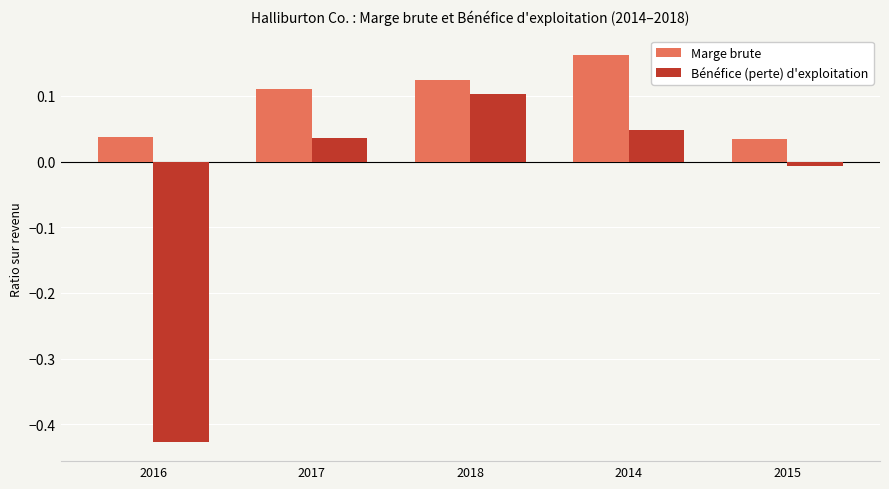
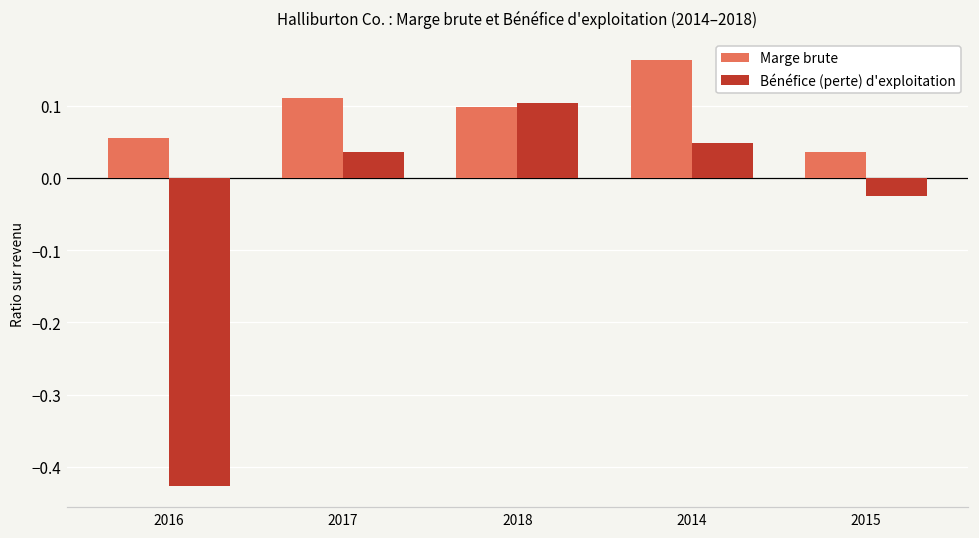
  {
    "Marge brute": {
-     "2016": 0.04,
+     "2016": 0.05,
      "2017": 0.11,
-     "2018": 0.12,
+     "2018": 0.10,
      "2014": 0.16,
      "2015": 0.04
    },
    "Bénéfice (perte) d'exploitation": {
      "2016": -0.43,
      "2017": 0.04,
      "2018": 0.10,
      "2014": 0.05,
-     "2015": -0.01
+     "2015": -0.03
    }
  }
